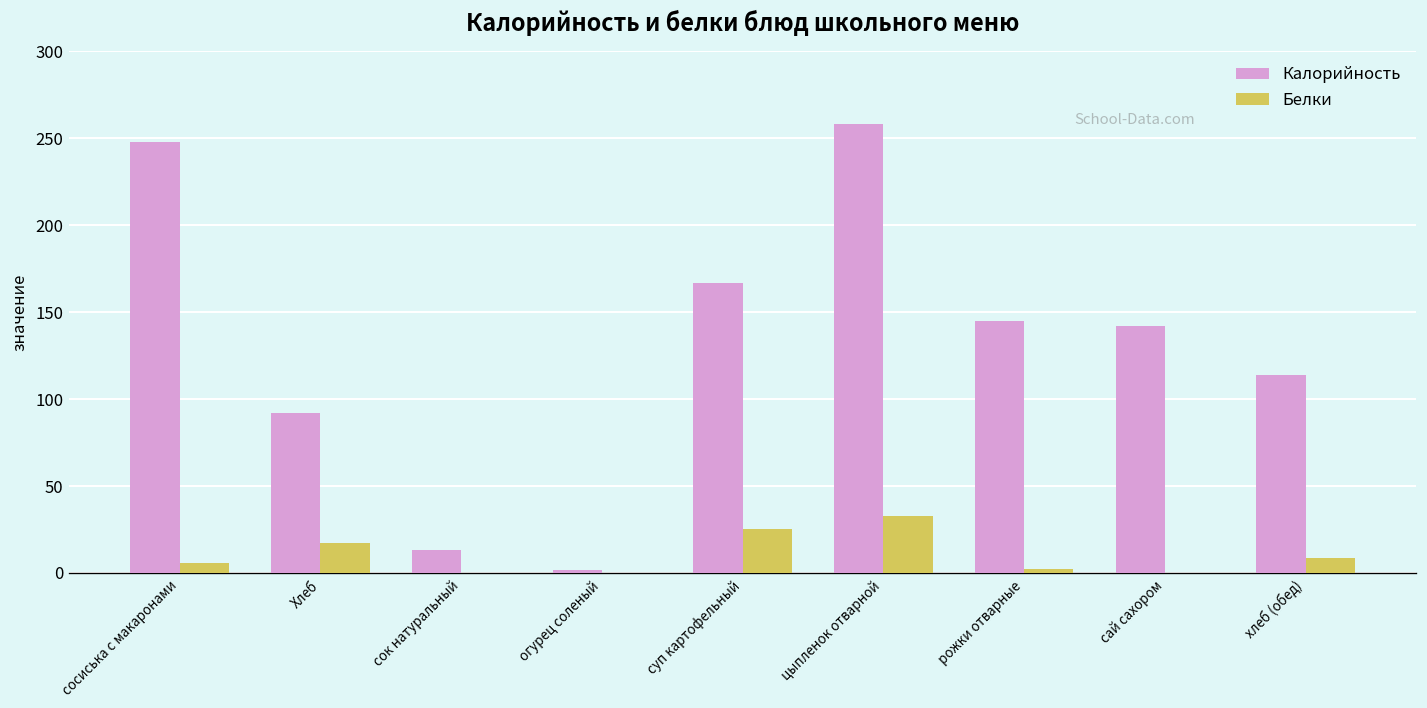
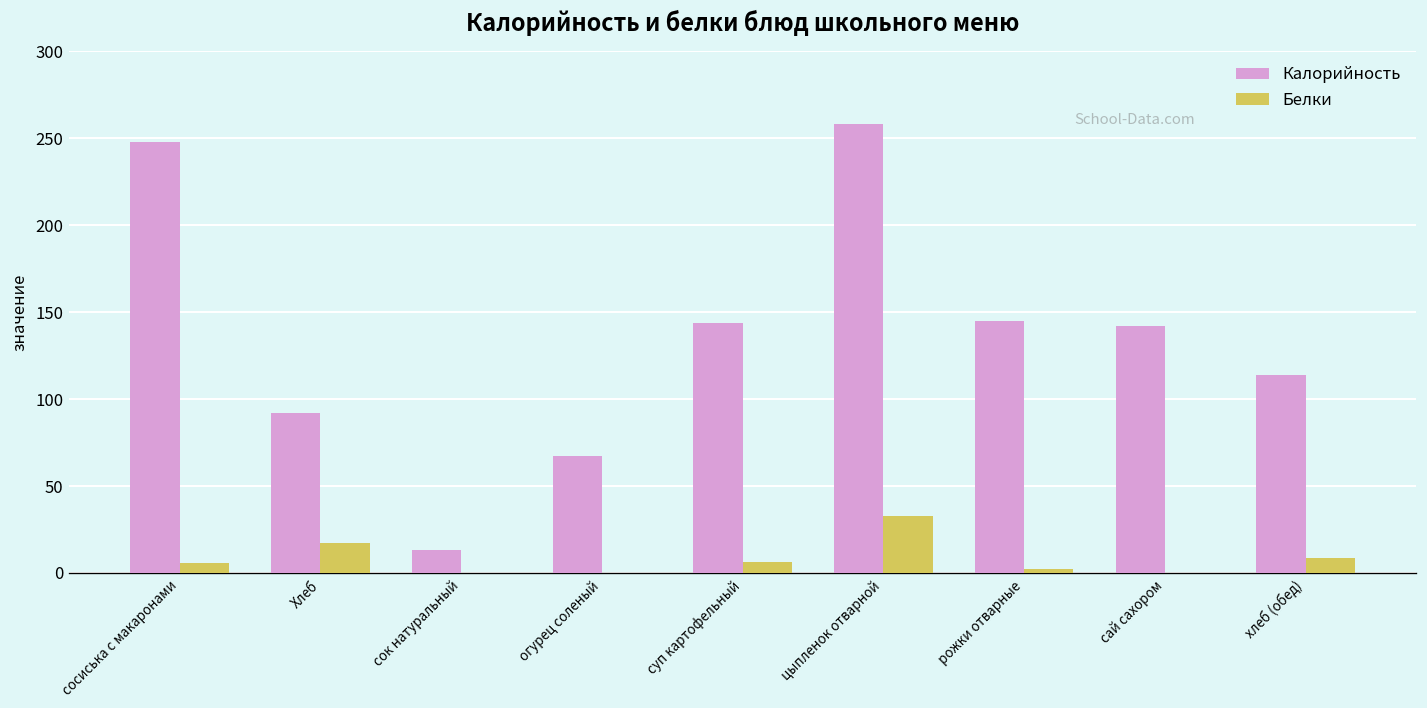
  {
    "Калорийность": {
      "сосиська с макаронами": 248,
      "Хлеб": 92,
      "сок натуральный": 13,
-     "огурец соленый": 2,
-     "суп картофельный": 167,
+     "огурец соленый": 67,
+     "суп картофельный": 144,
      "цыпленок отварной": 258,
      "рожки отварные": 145,
      "сай сахором": 142,
      "хлеб (обед)": 114
    },
    "Белки": {
      "сосиська с макаронами": 6,
      "Хлеб": 17,
      "сок натуральный": 0,
      "огурец соленый": 0,
-     "суп картофельный": 25,
+     "суп картофельный": 6,
      "цыпленок отварной": 33,
      "рожки отварные": 3,
      "сай сахором": 0,
      "хлеб (обед)": 8
    }
  }
